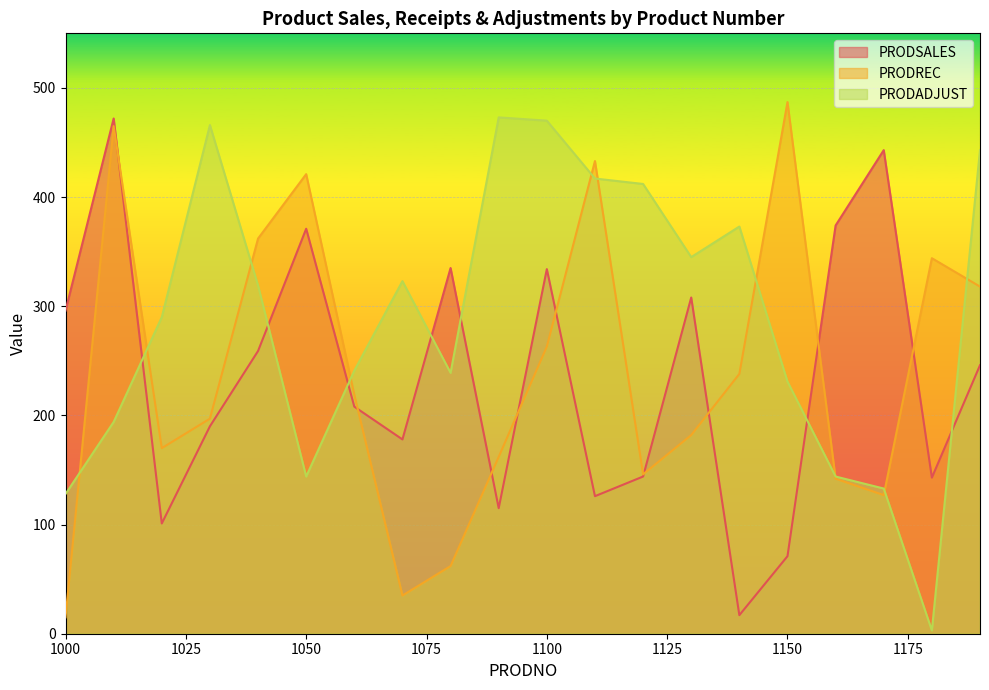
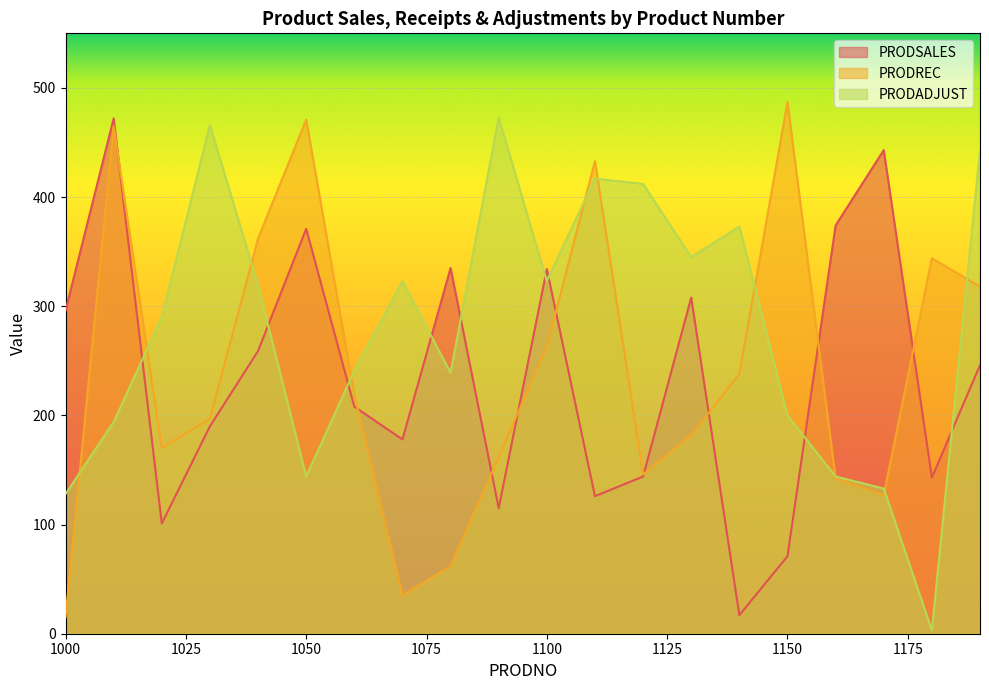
  {
    "PRODSALES": {
      "1000": 296,
      "1050": 371,
      "1100": 334,
      "1150": 71
    },
    "PRODREC": {
      "1000": 15,
-     "1050": 421,
+     "1050": 471,
      "1100": 263,
      "1150": 487
    },
    "PRODADJUST": {
      "1000": 128,
      "1050": 144,
-     "1100": 470,
-     "1150": 231
+     "1100": 323,
+     "1150": 200
    }
  }
